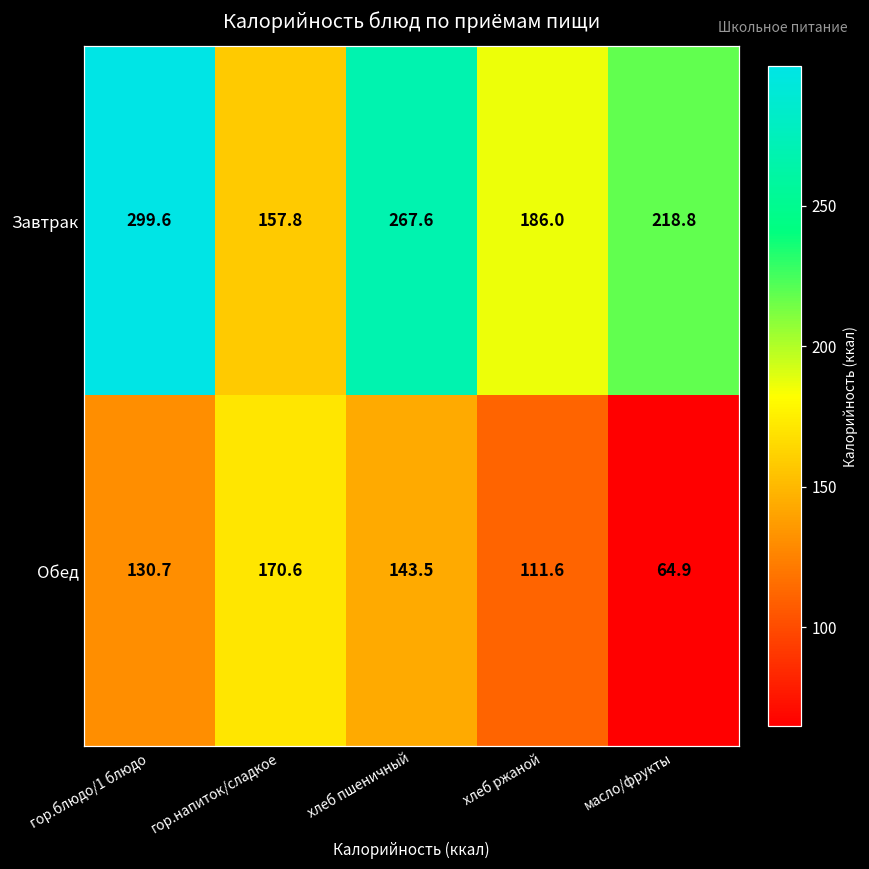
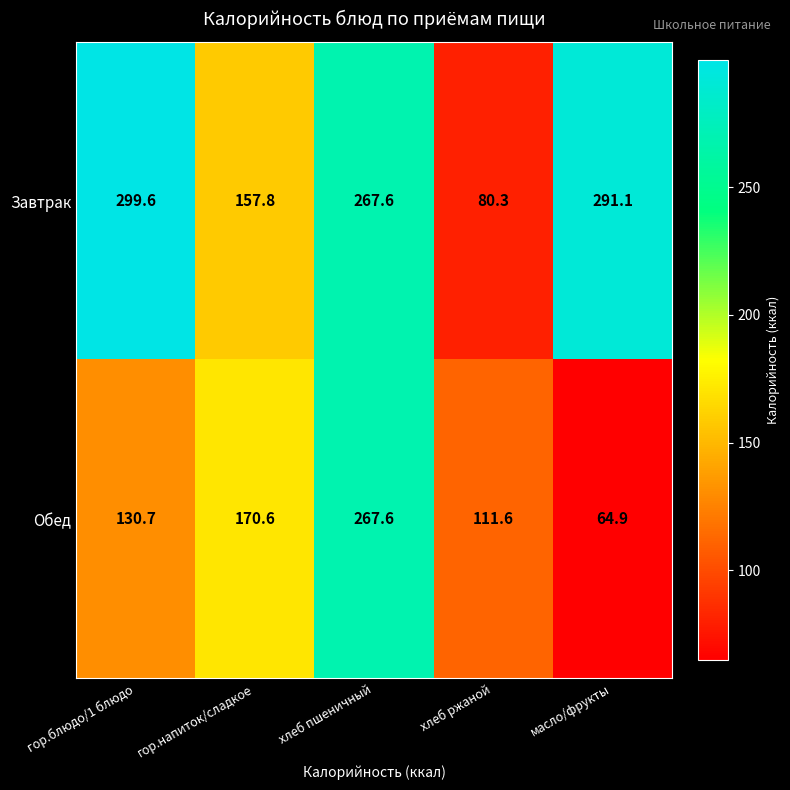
  {
    "Завтрак": {
      "гор.блюдо/1 блюдо": 299.6,
      "гор.напиток/сладкое": 157.8,
      "хлеб пшеничный": 267.6,
-     "хлеб ржаной": 186.0,
-     "масло/фрукты": 218.8
+     "хлеб ржаной": 80.3,
+     "масло/фрукты": 291.1
    },
    "Обед": {
      "гор.блюдо/1 блюдо": 130.7,
      "гор.напиток/сладкое": 170.6,
-     "хлеб пшеничный": 143.5,
+     "хлеб пшеничный": 267.6,
      "хлеб ржаной": 111.6,
      "масло/фрукты": 64.9
    }
  }
